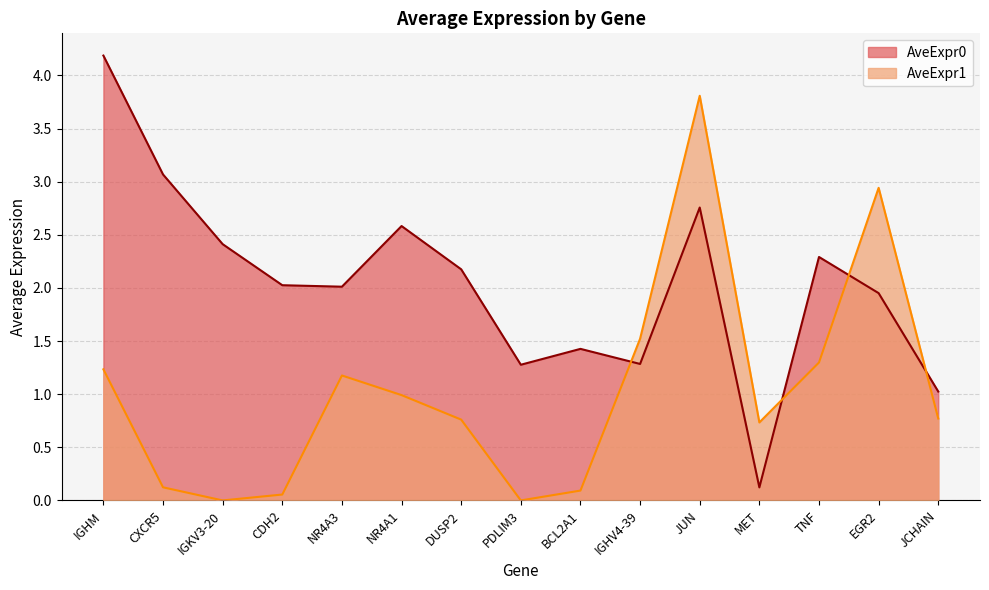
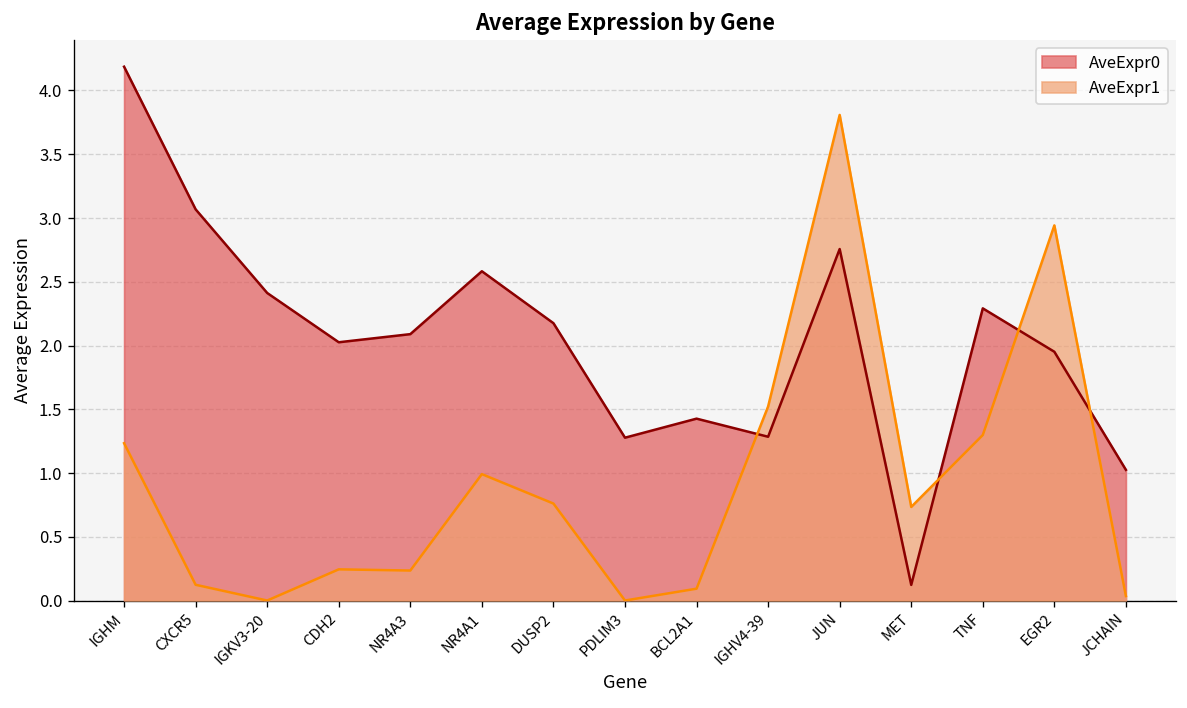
  {
    "AveExpr0": {
      "IGHM": 4.19,
      "CXCR5": 3.07,
      "IGKV3-20": 2.41,
      "CDH2": 2.03,
-     "NR4A3": 2.01,
+     "NR4A3": 2.09,
      "NR4A1": 2.58,
      "DUSP2": 2.18,
      "PDLIM3": 1.28,
      "BCL2A1": 1.43,
      "IGHV4-39": 1.28,
      "JUN": 2.76,
      "MET": 0.12,
      "TNF": 2.29,
      "EGR2": 1.95,
      "JCHAIN": 1.02
    },
    "AveExpr1": {
      "IGHM": 1.23,
      "CXCR5": 0.12,
      "IGKV3-20": 0.00,
-     "CDH2": 0.06,
-     "NR4A3": 1.18,
+     "CDH2": 0.24,
+     "NR4A3": 0.24,
      "NR4A1": 0.99,
      "DUSP2": 0.76,
      "PDLIM3": 0.00,
      "BCL2A1": 0.09,
      "IGHV4-39": 1.52,
      "JUN": 3.81,
      "MET": 0.73,
      "TNF": 1.30,
      "EGR2": 2.94,
-     "JCHAIN": 0.77
+     "JCHAIN": 0.04
    }
  }
